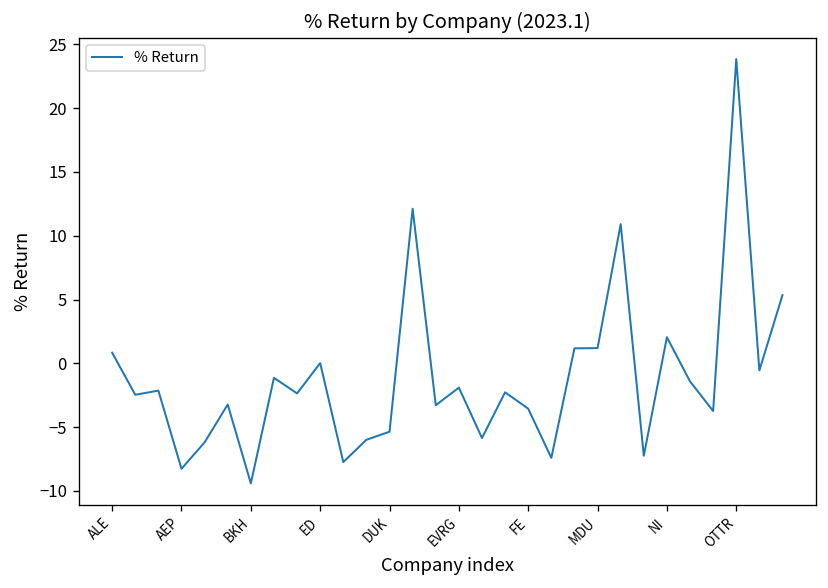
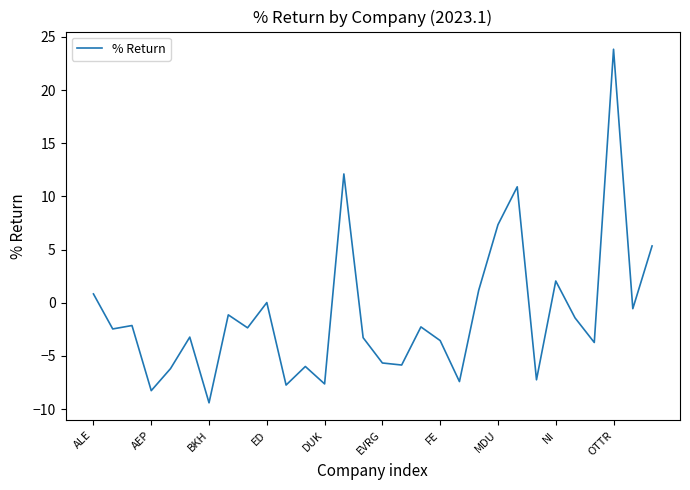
  {
    "ALE": 0.8,
    "AEP": -8.3,
    "BKH": -9.4,
    "ED": 0.0,
-   "DUK": -5.4,
-   "EVRG": -1.9,
+   "DUK": -7.6,
+   "EVRG": -5.7,
    "FE": -3.6,
-   "MDU": 1.2,
+   "MDU": 7.3,
    "NI": 2.0,
    "OTTR": 23.8
  }
